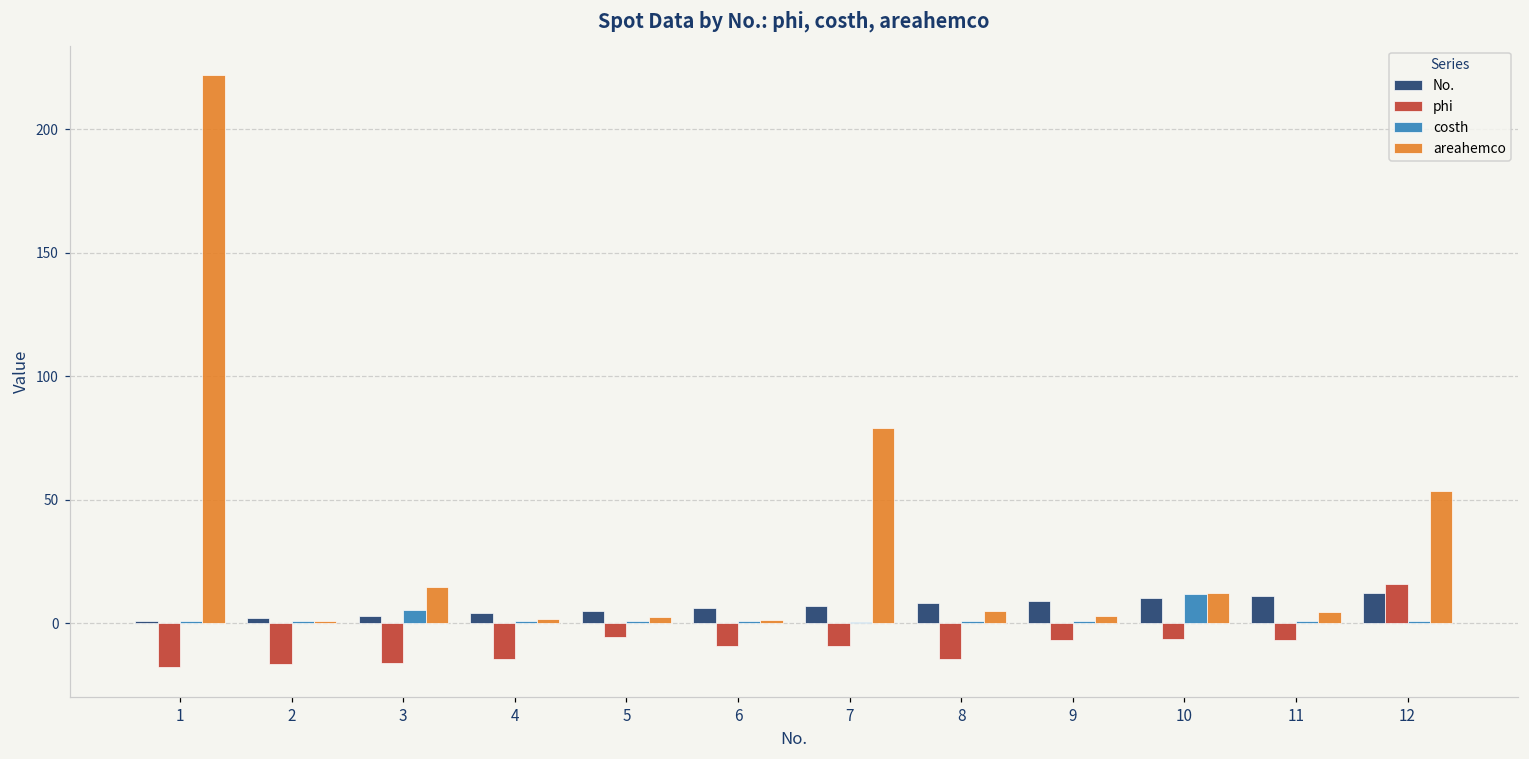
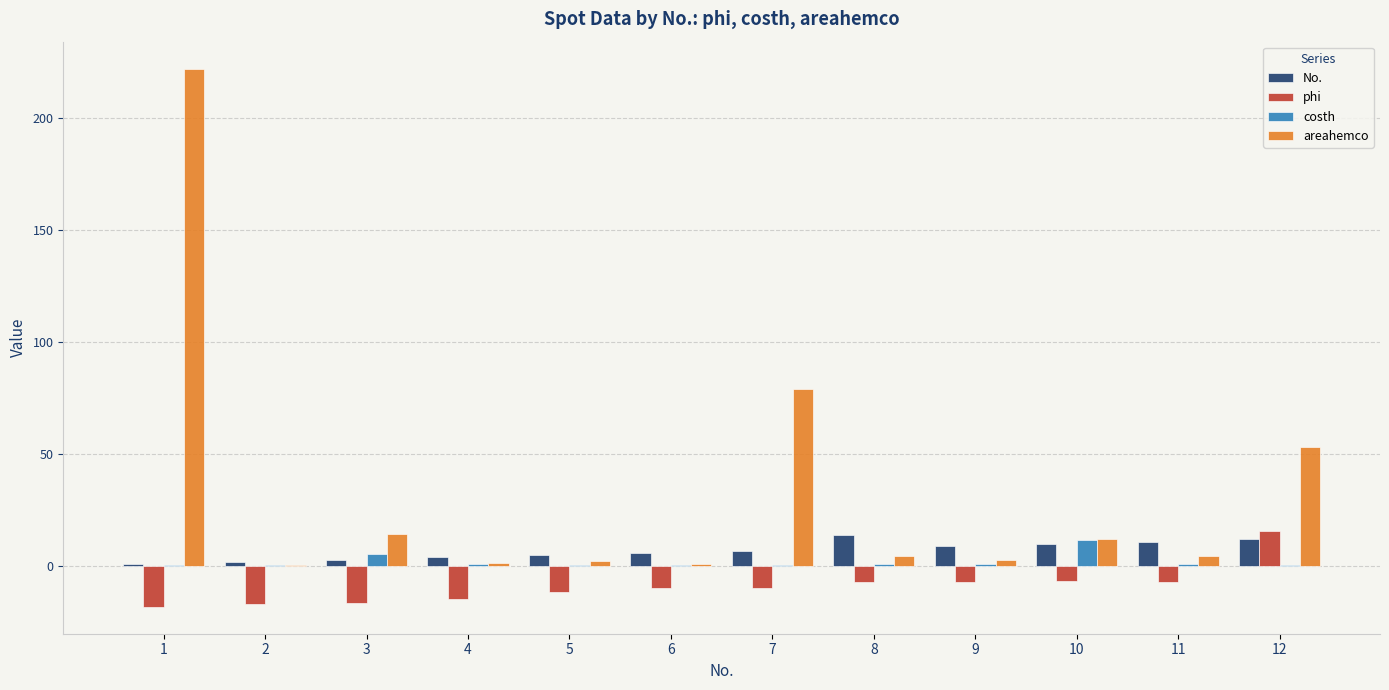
  {
    "No.": {
      "2": 2,
      "3": 3,
      "4": 4,
      "5": 5,
      "6": 6,
      "7": 7,
-     "8": 8,
+     "8": 14,
      "9": 9,
      "10": 10,
      "11": 11,
      "12": 12
    },
    "phi": {
      "1": -18,
      "2": -17,
      "3": -16,
      "4": -15,
-     "5": -5,
+     "5": -11,
      "6": -9,
      "7": -9,
-     "8": -14,
+     "8": -7,
      "9": -7,
      "10": -6,
      "11": -7,
      "12": 16
    },
    "costh": {
      "3": 5,
      "10": 12
    },
    "areahemco": {
      "1": 222,
      "3": 14,
      "4": 2,
      "5": 3,
      "6": 1,
      "7": 79,
      "8": 5,
      "9": 3,
      "10": 12,
      "11": 5,
      "12": 53
    }
  }
